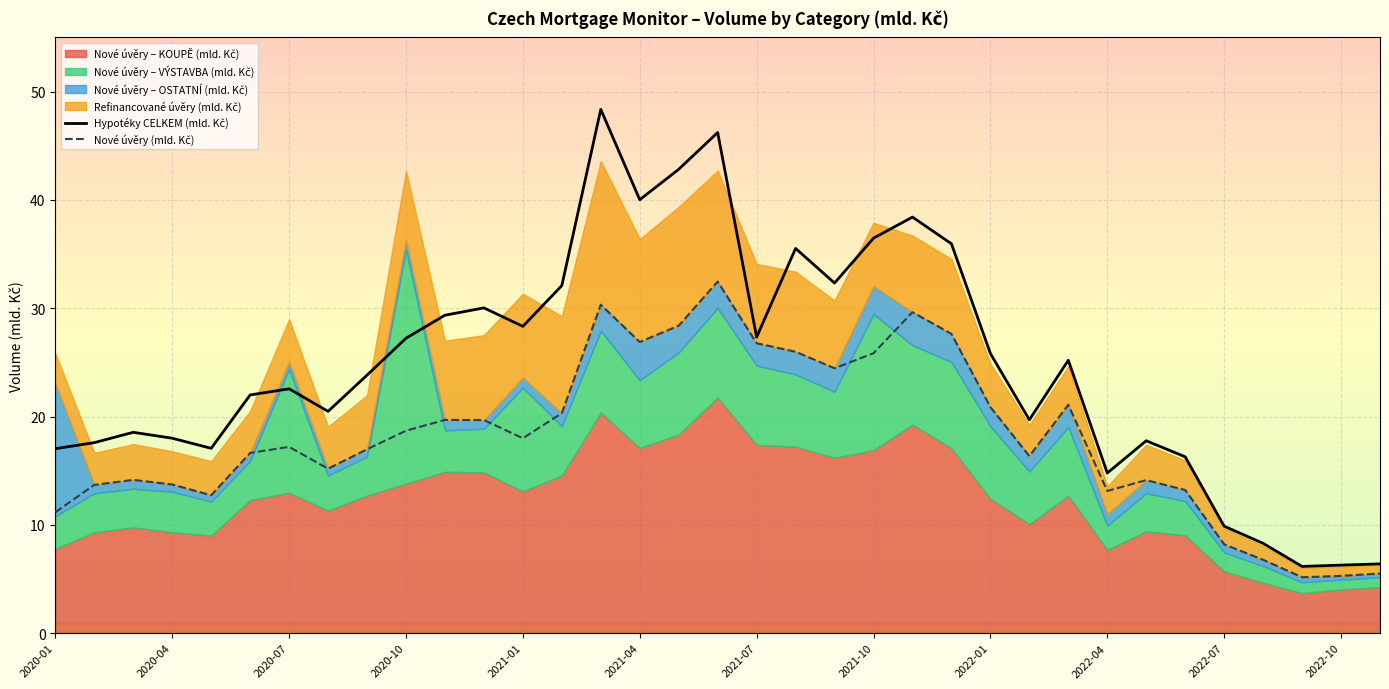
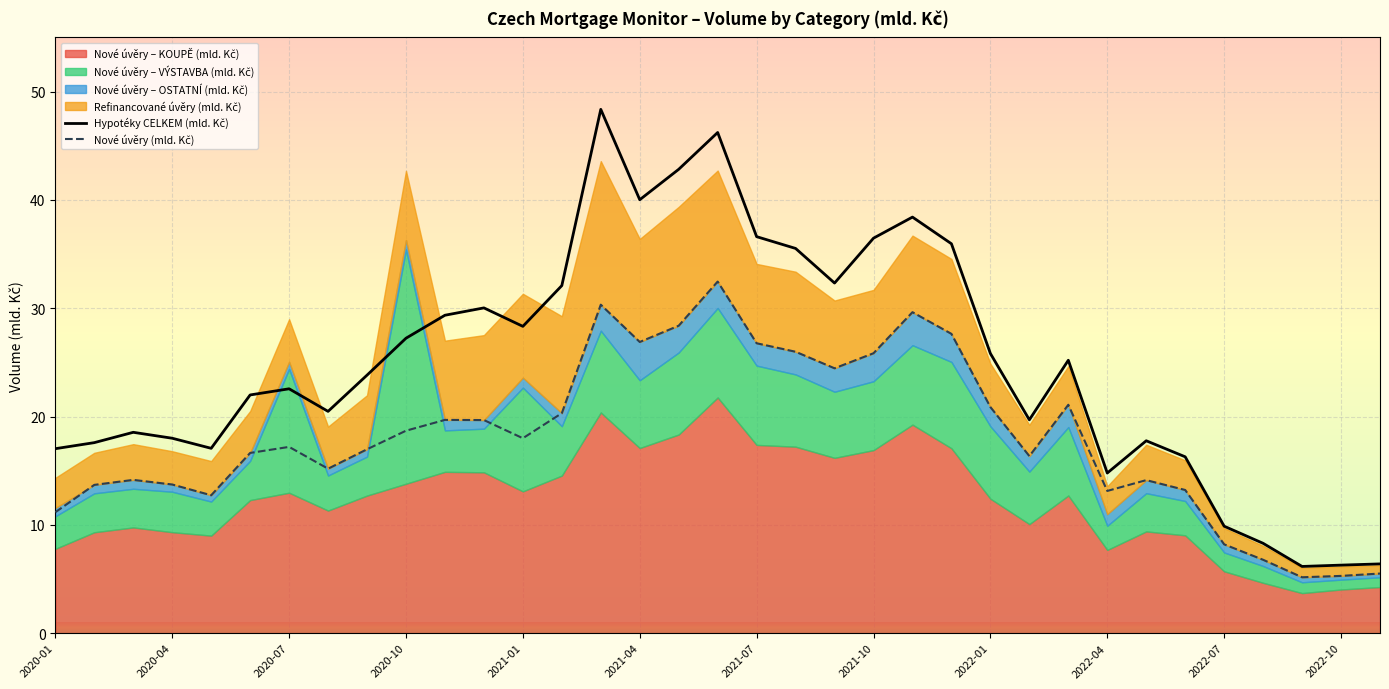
  {
    "Hypotéky CELKEM (mld. Kč)": {
      "2020-01": 17.0,
      "2020-04": 18.0,
      "2020-07": 22.6,
      "2020-10": 27.2,
      "2021-01": 28.3,
      "2021-04": 40.0,
-     "2021-07": 27.3,
+     "2021-07": 36.6,
      "2021-10": 36.5,
      "2022-01": 25.8,
      "2022-04": 14.8
    },
    "Nové úvěry – KOUPĚ (mld. Kč)": {
      "2020-01": 7.8,
      "2020-04": 9.3,
      "2020-07": 13.0,
      "2020-10": 13.8,
      "2021-01": 13.1,
      "2021-04": 17.1,
      "2021-07": 17.4,
      "2021-10": 16.9,
      "2022-01": 12.4,
      "2022-04": 7.7,
      "2022-07": 5.7,
      "2022-10": 4.0
    },
    "Nové úvěry (mld. Kč)": {
      "2020-01": 11.2,
      "2020-07": 17.2,
      "2020-10": 18.7,
      "2021-01": 18.0,
      "2022-04": 13.1
    },
    "Nové úvěry – VÝSTAVBA (mld. Kč)": {
      "2020-01": 3.0,
      "2020-04": 3.7,
      "2020-07": 11.4,
      "2020-10": 21.6,
      "2021-01": 9.6,
      "2021-04": 6.3,
      "2021-07": 7.3,
-     "2021-10": 12.6,
+     "2021-10": 6.4,
      "2022-01": 6.7,
      "2022-04": 2.2,
      "2022-07": 1.7,
      "2022-10": 0.9
    },
    "Nové úvěry – OSTATNÍ (mld. Kč)": {
-     "2020-01": 12.3,
+     "2020-01": 0.8,
      "2020-07": 0.7,
      "2020-10": 0.9,
      "2021-01": 0.9,
      "2022-04": 1.1
    },
    "Refinancované úvěry (mld. Kč)": {
      "2020-01": 2.8,
      "2020-04": 3.1,
      "2020-07": 3.9,
      "2020-10": 6.4,
      "2021-01": 7.7,
      "2021-04": 9.5,
      "2021-07": 7.3,
      "2021-10": 5.8,
      "2022-01": 4.0,
      "2022-04": 2.6
    }
  }
